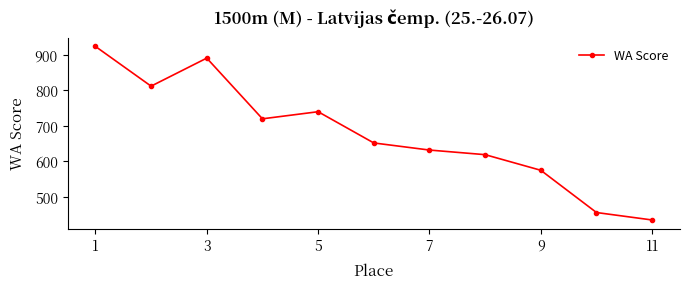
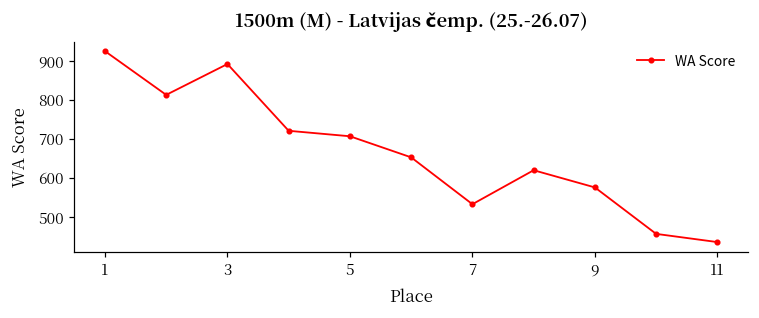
  {
    "1": 920,
    "3": 890,
-   "5": 740,
-   "7": 630,
+   "5": 710,
+   "7": 530,
    "9": 580,
    "11": 440
  }
